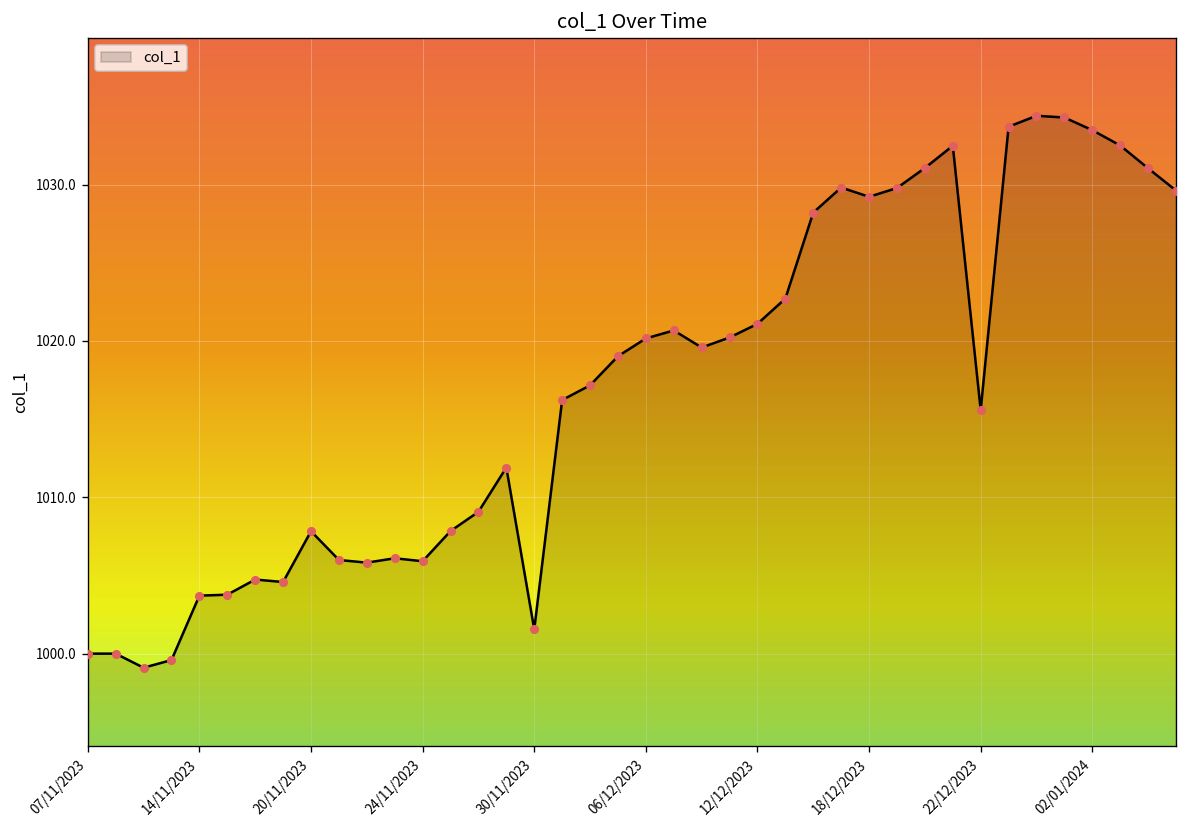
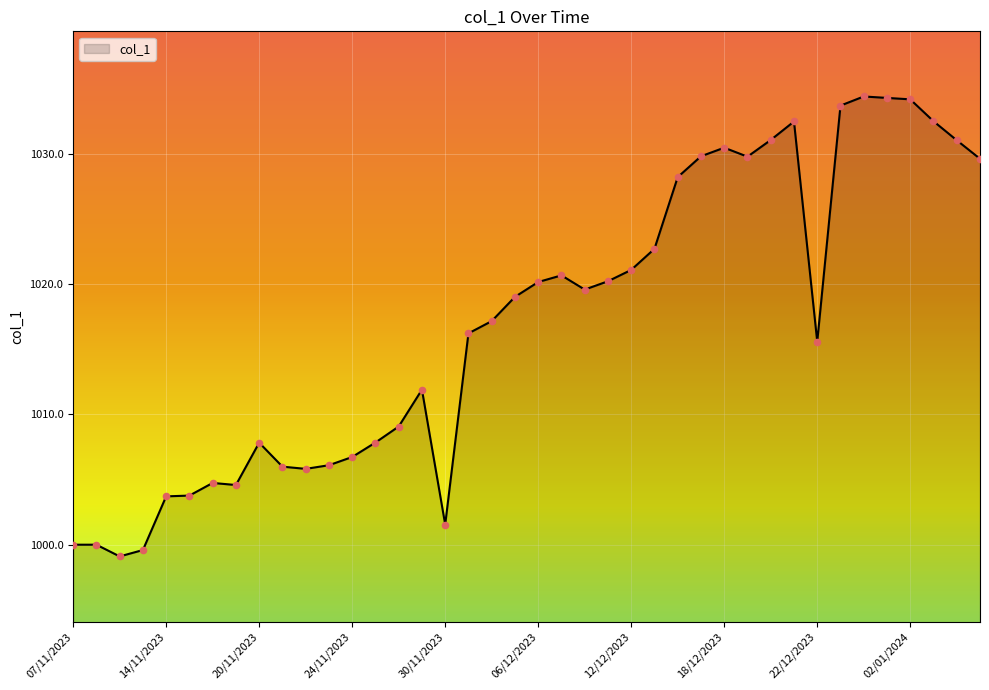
  {
    "07/11/2023": 1000.0,
    "14/11/2023": 1003.7,
    "20/11/2023": 1007.8,
-   "24/11/2023": 1005.9,
+   "24/11/2023": 1006.7,
    "30/11/2023": 1001.6,
    "06/12/2023": 1020.2,
    "12/12/2023": 1021.1,
-   "18/12/2023": 1029.2,
+   "18/12/2023": 1030.5,
    "22/12/2023": 1015.6,
-   "02/01/2024": 1033.5
+   "02/01/2024": 1034.2
  }
